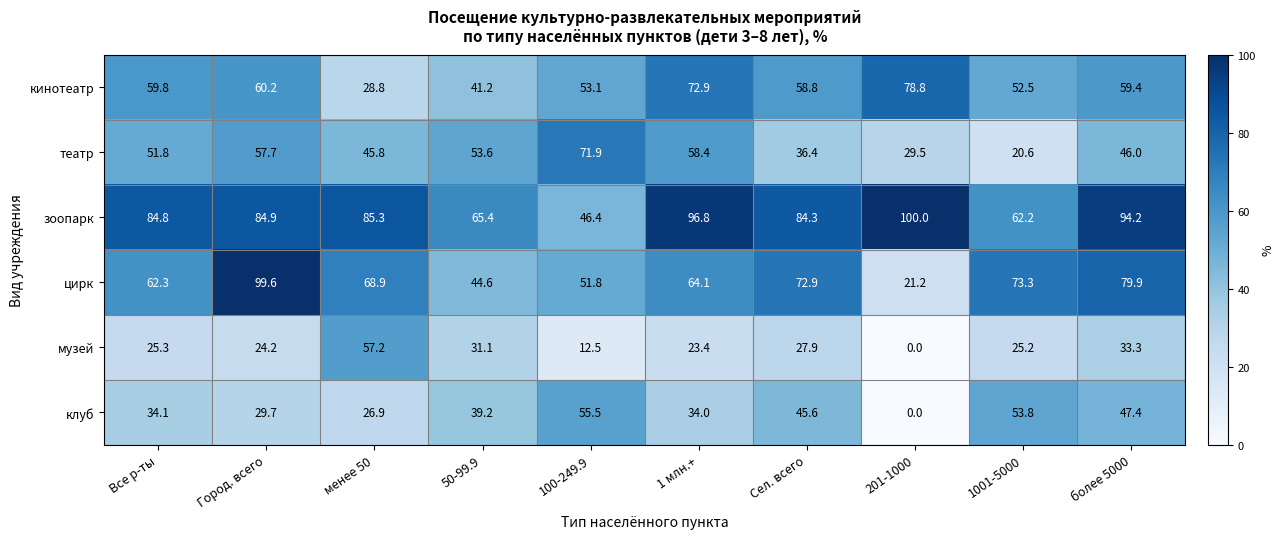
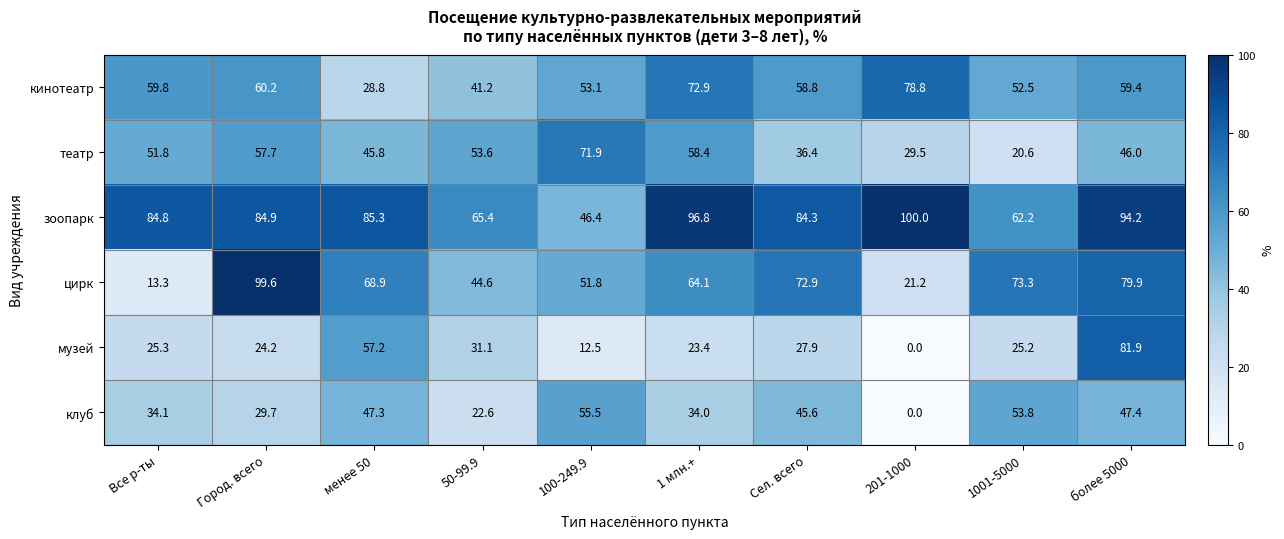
  {
    "кинотеатр": {
      "Все р-ты": 59.8,
      "Город. всего": 60.2,
      "менее 50": 28.8,
      "50-99.9": 41.2,
      "100-249.9": 53.1,
      "1 млн.+": 72.9,
      "Сел. всего": 58.8,
      "201-1000": 78.8,
      "1001-5000": 52.5,
      "более 5000": 59.4
    },
    "театр": {
      "Все р-ты": 51.8,
      "Город. всего": 57.7,
      "менее 50": 45.8,
      "50-99.9": 53.6,
      "100-249.9": 71.9,
      "1 млн.+": 58.4,
      "Сел. всего": 36.4,
      "201-1000": 29.5,
      "1001-5000": 20.6,
      "более 5000": 46.0
    },
    "зоопарк": {
      "Все р-ты": 84.8,
      "Город. всего": 84.9,
      "менее 50": 85.3,
      "50-99.9": 65.4,
      "100-249.9": 46.4,
      "1 млн.+": 96.8,
      "Сел. всего": 84.3,
      "201-1000": 100.0,
      "1001-5000": 62.2,
      "более 5000": 94.2
    },
    "цирк": {
-     "Все р-ты": 62.3,
+     "Все р-ты": 13.3,
      "Город. всего": 99.6,
      "менее 50": 68.9,
      "50-99.9": 44.6,
      "100-249.9": 51.8,
      "1 млн.+": 64.1,
      "Сел. всего": 72.9,
      "201-1000": 21.2,
      "1001-5000": 73.3,
      "более 5000": 79.9
    },
    "музей": {
      "Все р-ты": 25.3,
      "Город. всего": 24.2,
      "менее 50": 57.2,
      "50-99.9": 31.1,
      "100-249.9": 12.5,
      "1 млн.+": 23.4,
      "Сел. всего": 27.9,
      "201-1000": 0.0,
      "1001-5000": 25.2,
-     "более 5000": 33.3
+     "более 5000": 81.9
    },
    "клуб": {
      "Все р-ты": 34.1,
      "Город. всего": 29.7,
-     "менее 50": 26.9,
-     "50-99.9": 39.2,
+     "менее 50": 47.3,
+     "50-99.9": 22.6,
      "100-249.9": 55.5,
      "1 млн.+": 34.0,
      "Сел. всего": 45.6,
      "201-1000": 0.0,
      "1001-5000": 53.8,
      "более 5000": 47.4
    }
  }
